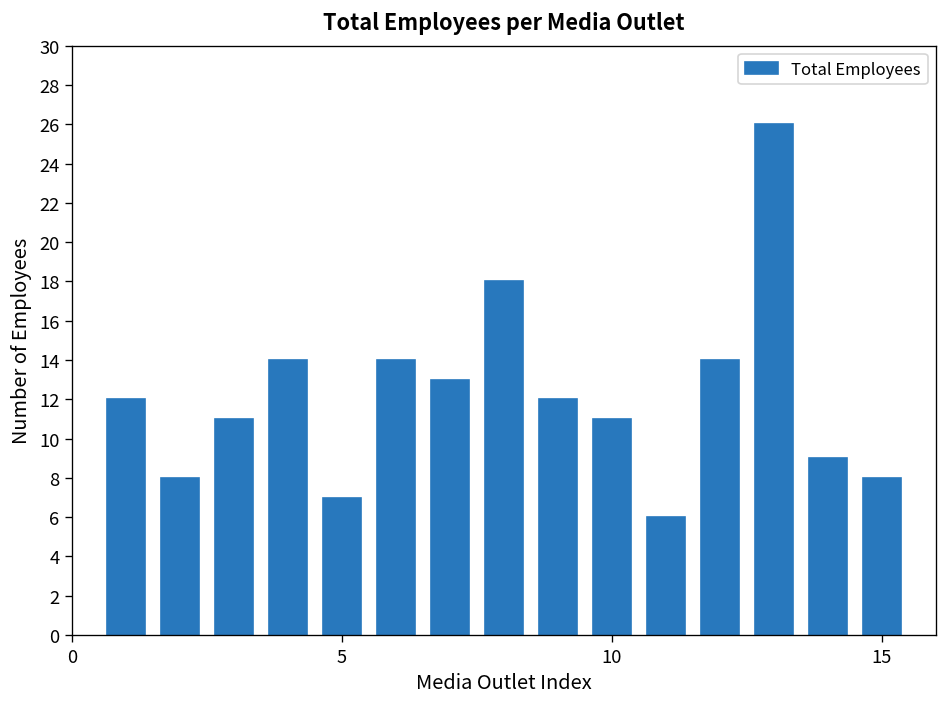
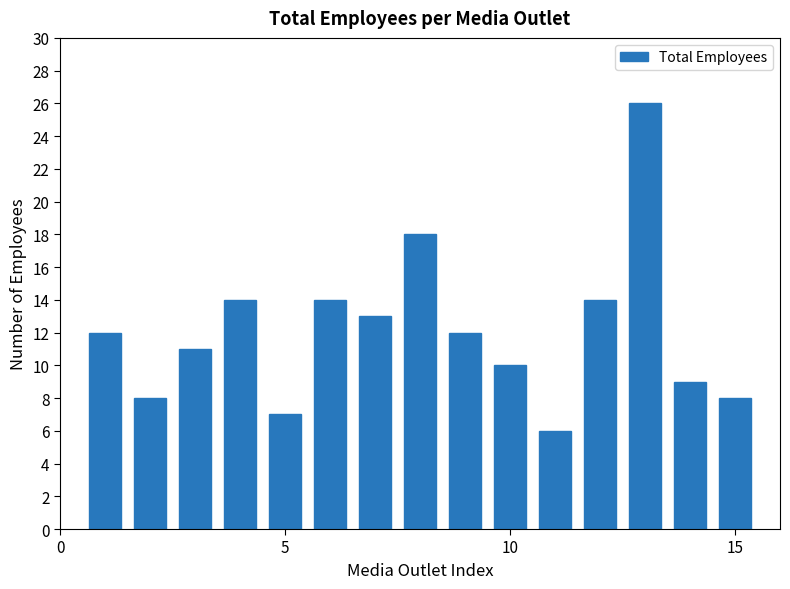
  {
    "5": 7,
-   "10": 11,
+   "10": 10,
    "15": 8
  }
